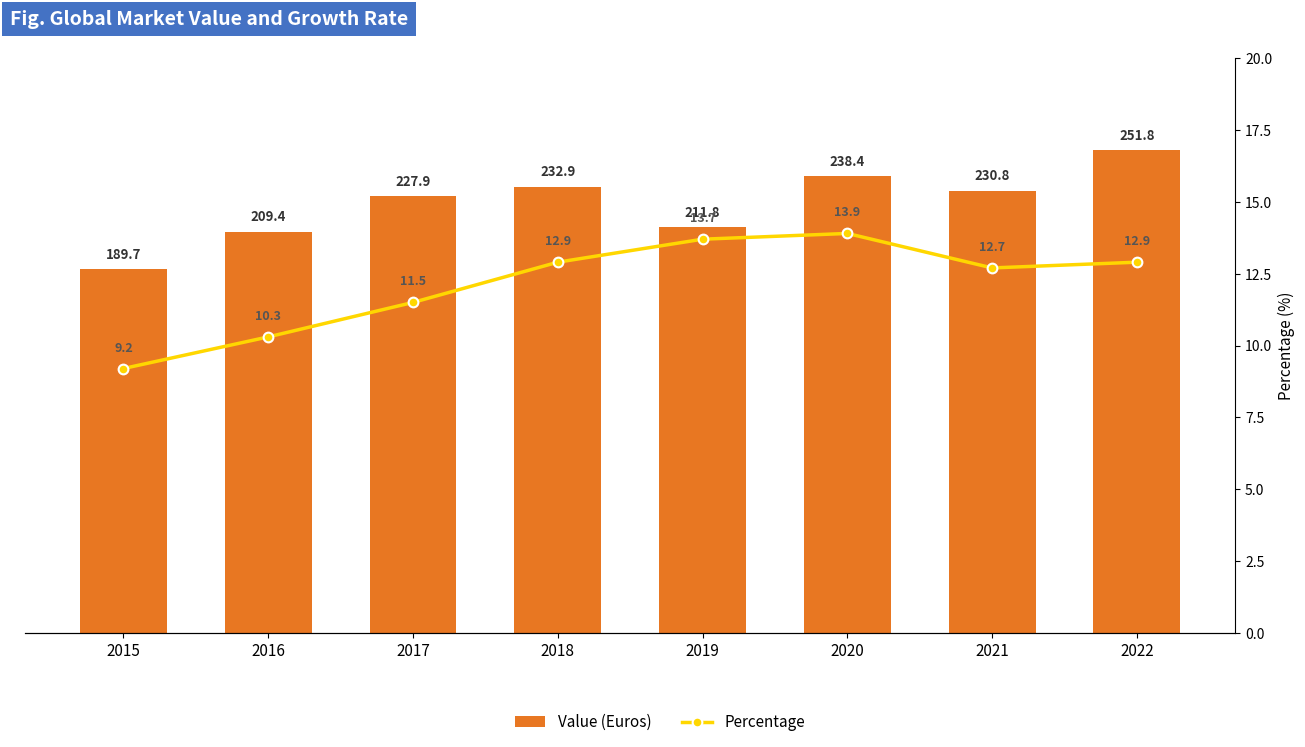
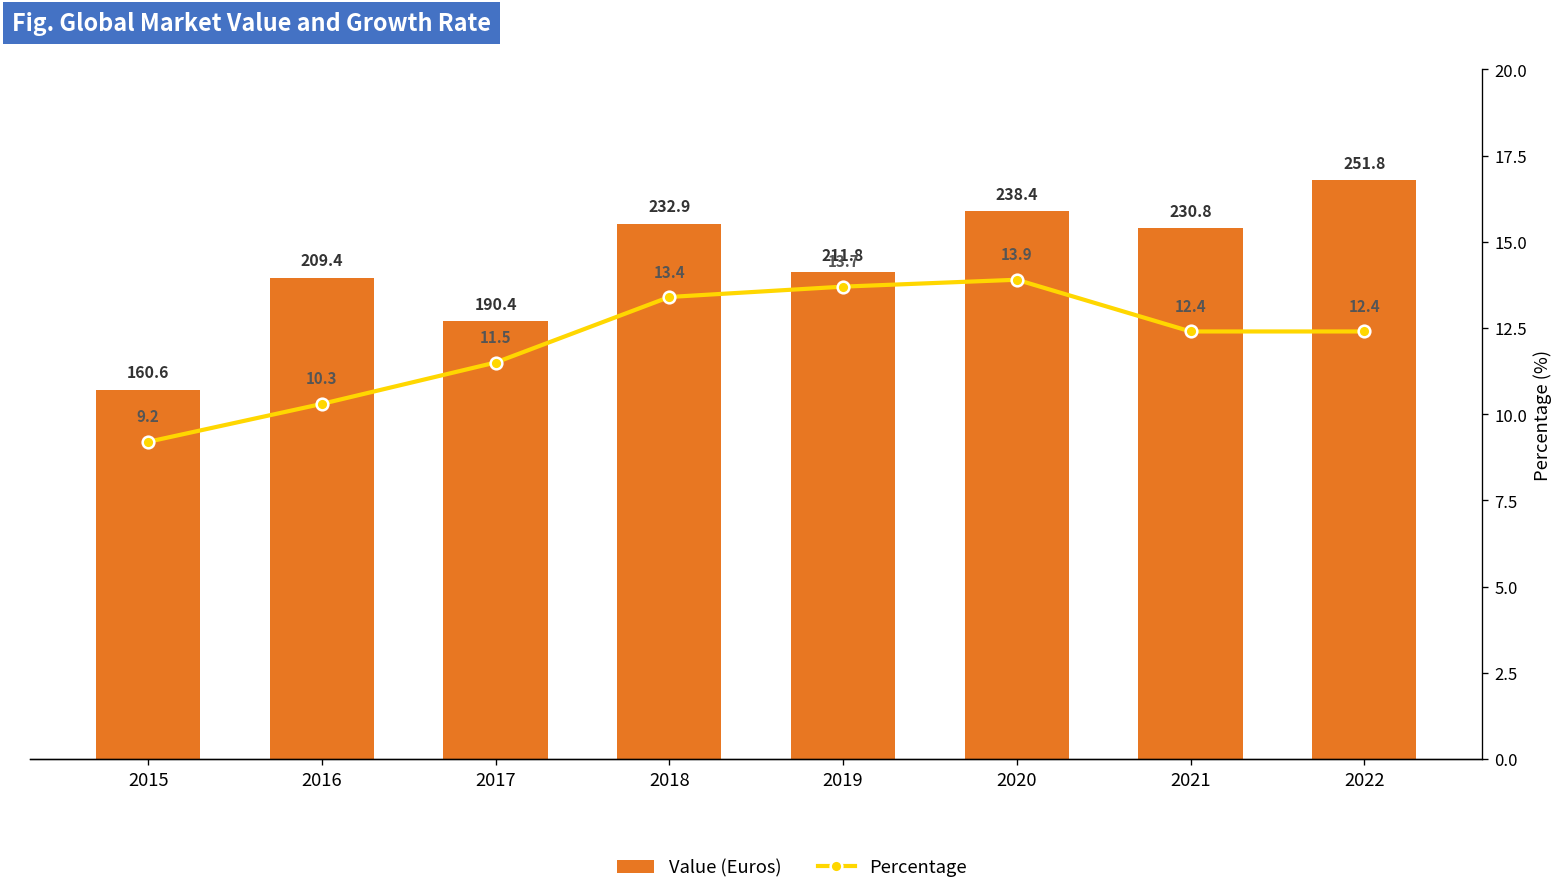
  {
    "Value (Euros)": {
-     "2015": 189.7,
+     "2015": 160.6,
      "2016": 209.4,
-     "2017": 227.9,
+     "2017": 190.4,
      "2018": 232.9,
      "2020": 238.4,
      "2021": 230.8,
      "2022": 251.8
    },
    "Percentage": {
      "2015": 9.2,
      "2016": 10.3,
      "2017": 11.5,
-     "2018": 12.9,
+     "2018": 13.4,
      "2020": 13.9,
-     "2021": 12.7,
-     "2022": 12.9
+     "2021": 12.4,
+     "2022": 12.4
    }
  }
